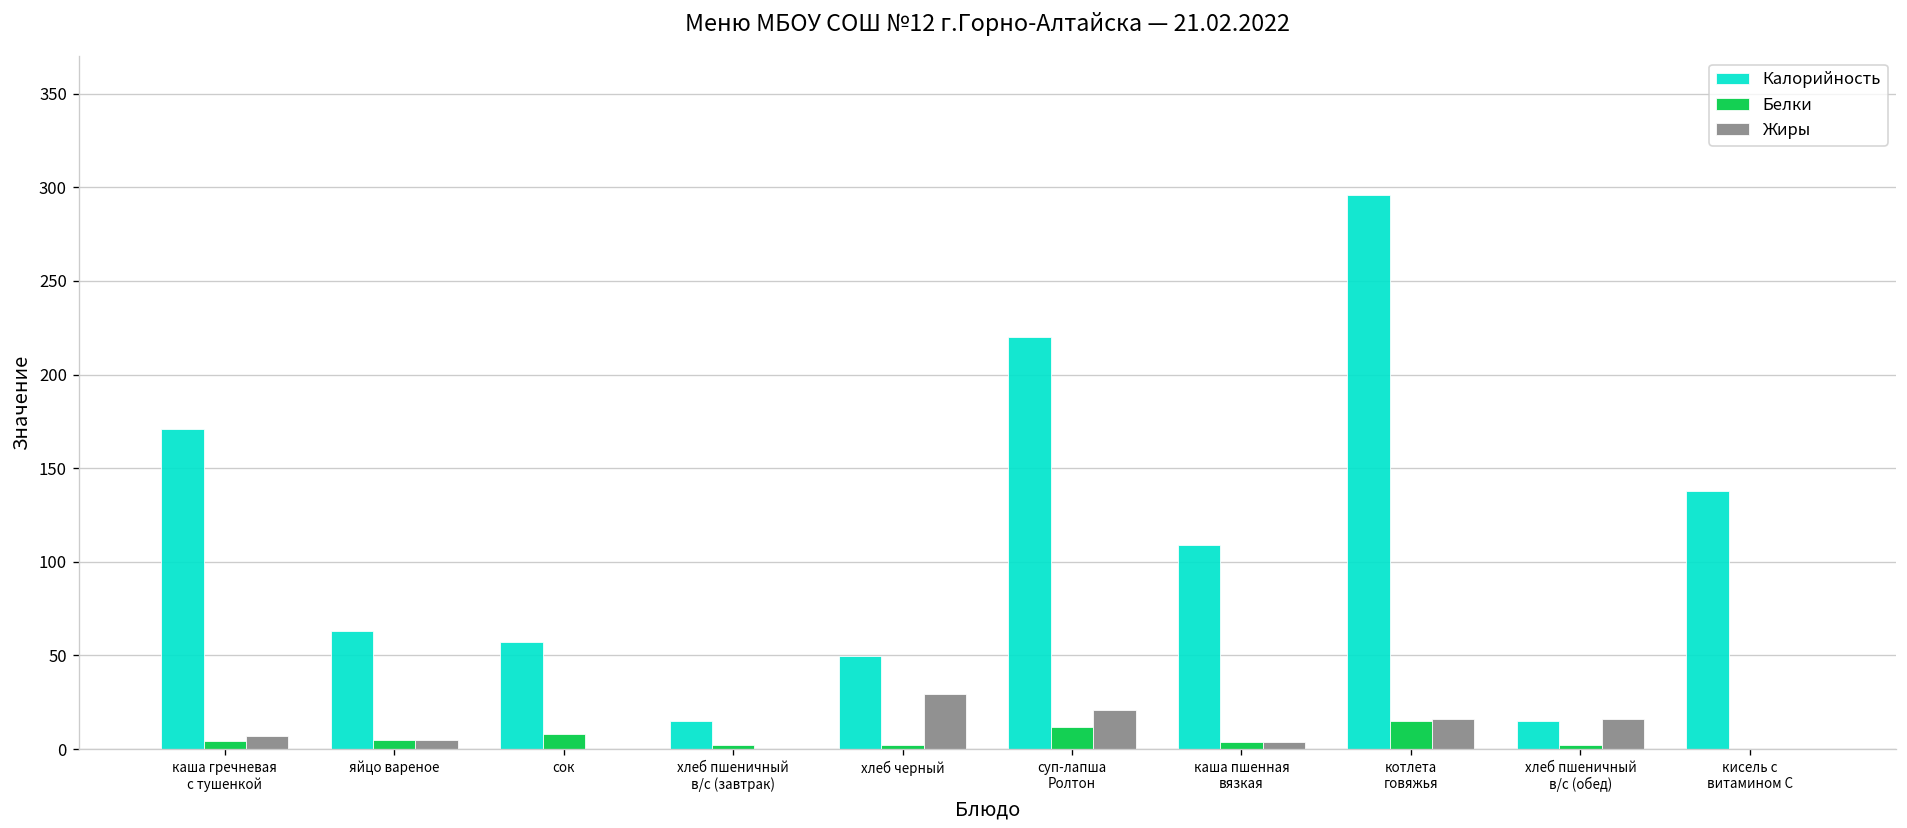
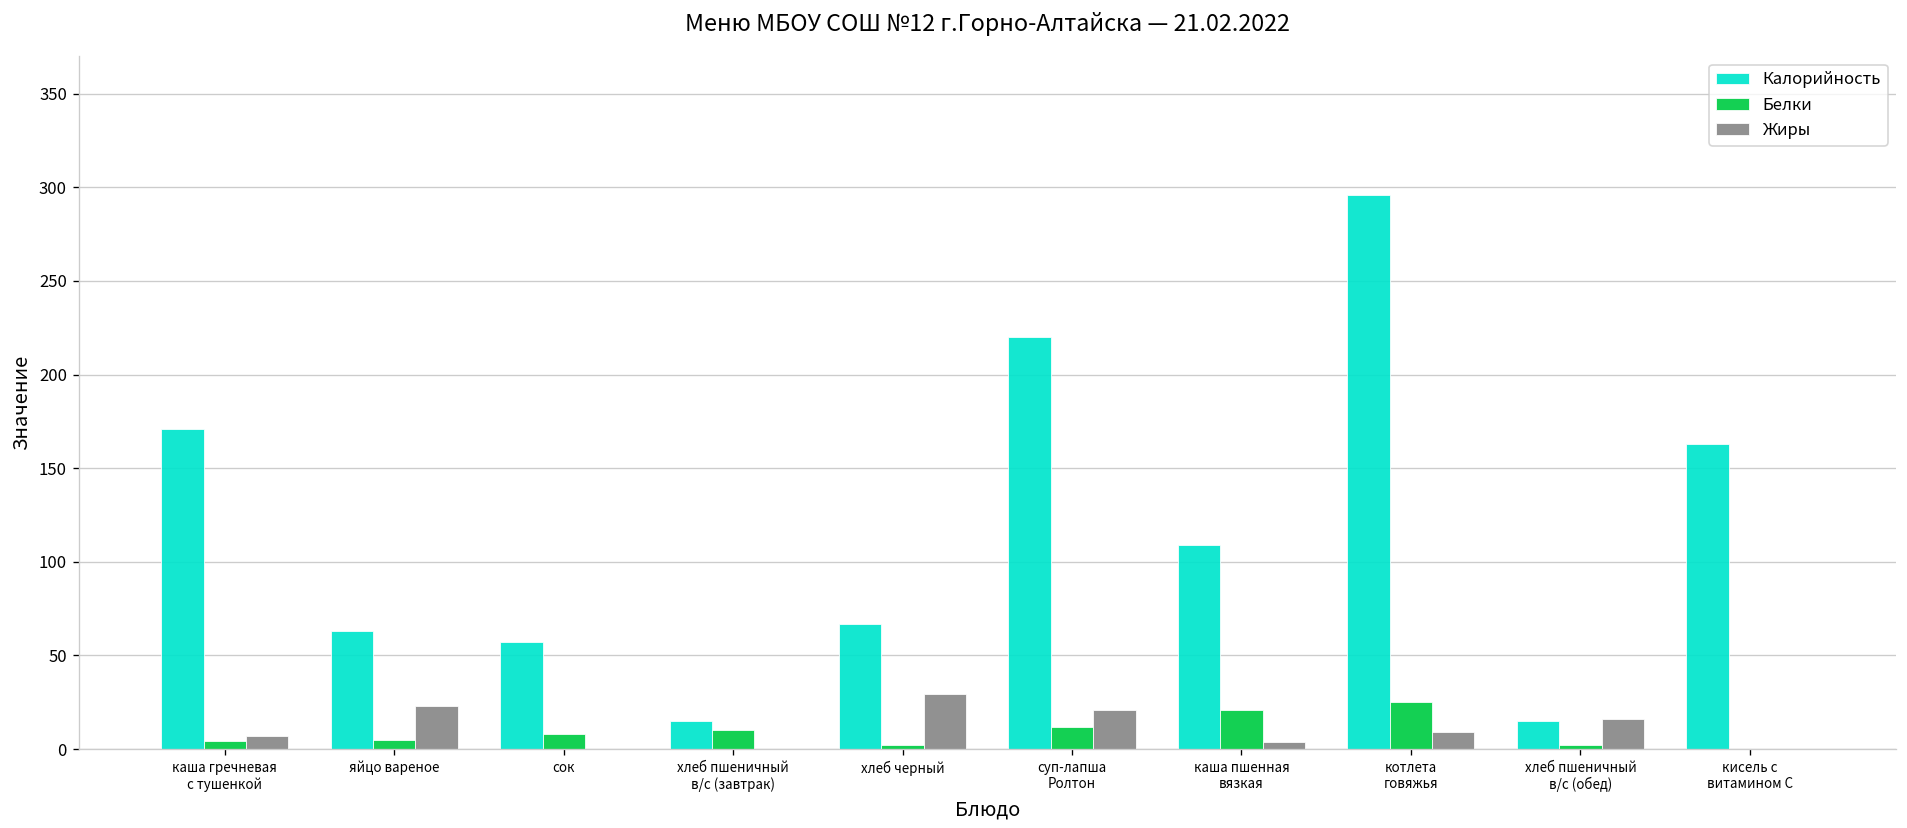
  {
    "Калорийность": {
      "каша гречневая с тушенкой": 171,
      "яйцо вареное": 63,
      "сок": 57,
      "хлеб пшеничный в/с (завтрак)": 15,
-     "хлеб черный": 50,
+     "хлеб черный": 67,
      "суп-лапша Ролтон": 220,
      "каша пшенная вязкая": 109,
      "котлета говяжья": 296,
      "хлеб пшеничный в/с (обед)": 15,
-     "кисель с витамином С": 138
+     "кисель с витамином С": 163
    },
    "Белки": {
      "каша гречневая с тушенкой": 5,
      "яйцо вареное": 5,
      "сок": 8,
-     "хлеб пшеничный в/с (завтрак)": 2,
+     "хлеб пшеничный в/с (завтрак)": 10,
      "хлеб черный": 2,
      "суп-лапша Ролтон": 12,
-     "каша пшенная вязкая": 4,
-     "котлета говяжья": 15,
+     "каша пшенная вязкая": 21,
+     "котлета говяжья": 25,
      "хлеб пшеничный в/с (обед)": 2,
      "кисель с витамином С": 0
    },
    "Жиры": {
      "каша гречневая с тушенкой": 7,
-     "яйцо вареное": 5,
+     "яйцо вареное": 23,
      "сок": 0,
      "хлеб черный": 29,
      "суп-лапша Ролтон": 21,
      "каша пшенная вязкая": 4,
-     "котлета говяжья": 16,
+     "котлета говяжья": 9,
      "хлеб пшеничный в/с (обед)": 16,
      "кисель с витамином С": 0
    }
  }
